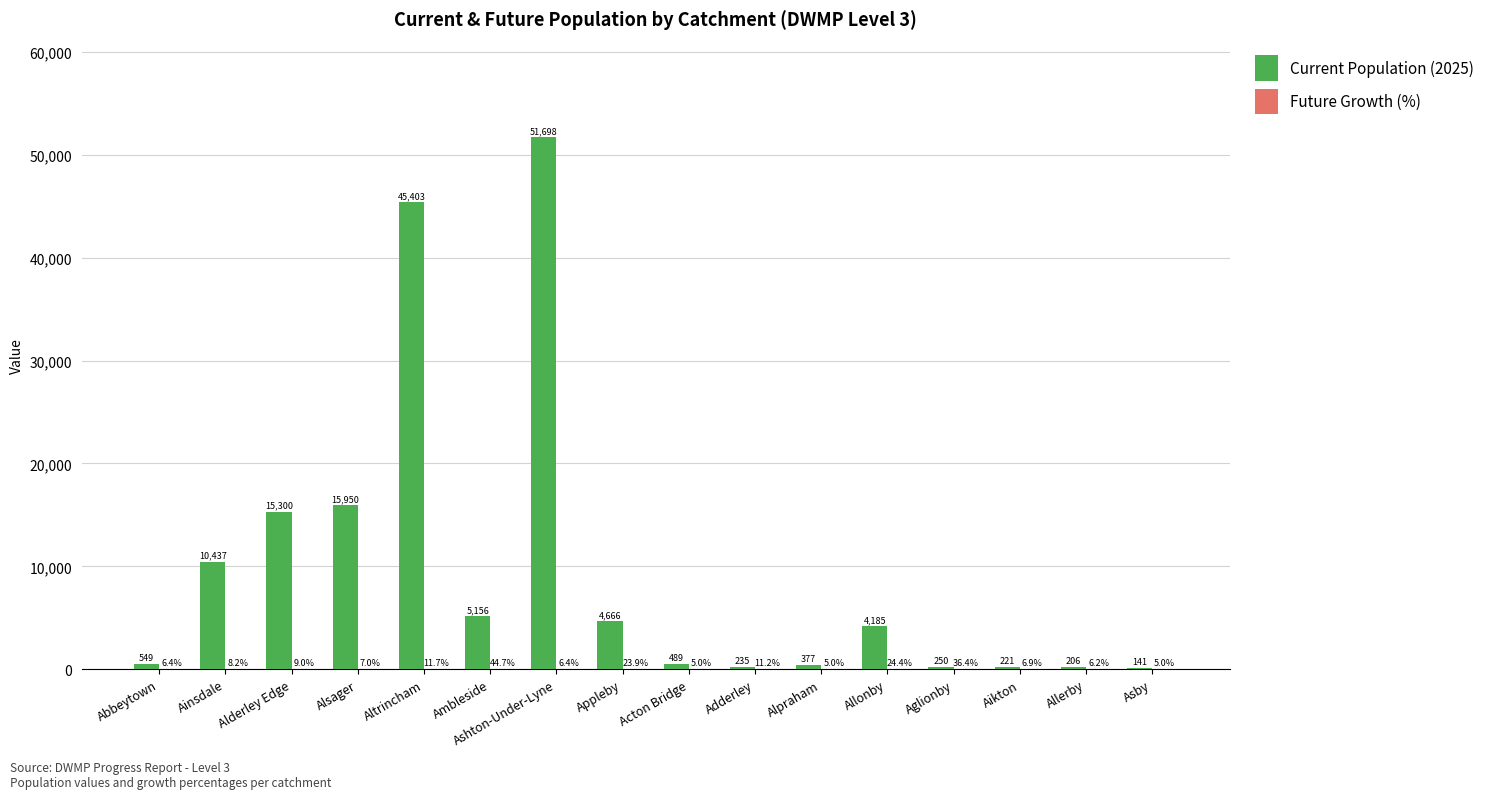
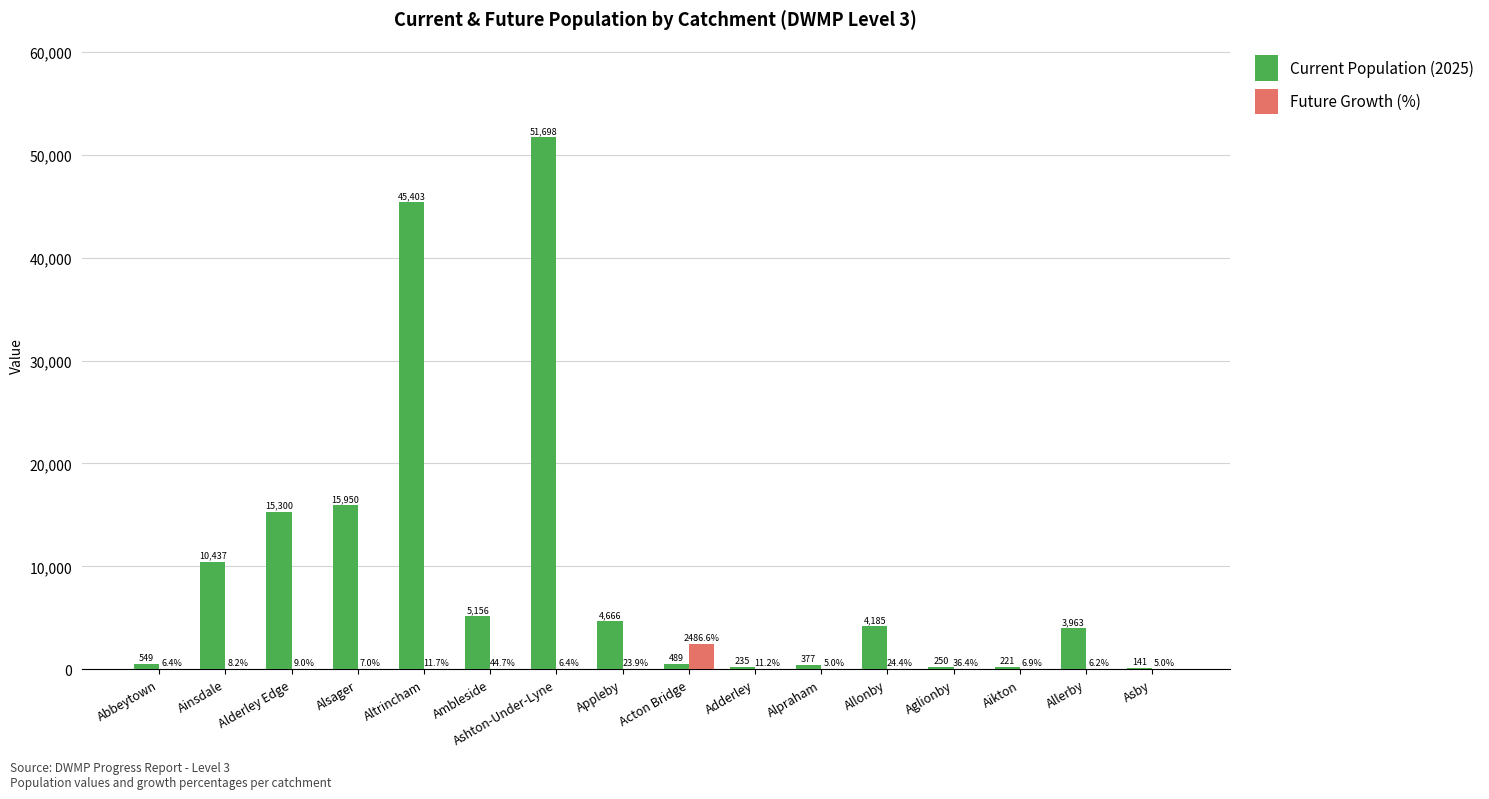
  {
    "Current Population (2025)": {
      "Abbeytown": "549",
      "Ainsdale": "10,437",
      "Alderley Edge": "15,300",
      "Alsager": "15,950",
      "Altrincham": "45,403",
      "Ambleside": "5,156",
      "Ashton-Under-Lyne": "51,698",
      "Appleby": "4,666",
      "Acton Bridge": "489",
      "Adderley": "235",
      "Alpraham": "377",
      "Allonby": "4,185",
      "Aglionby": "250",
      "Aikton": "221",
-     "Allerby": "206",
+     "Allerby": "3,963",
      "Asby": "141"
    },
    "Future Growth (%)": {
      "Abbeytown": "6.4%",
      "Ainsdale": "8.2%",
      "Alderley Edge": "9.0%",
      "Alsager": "7.0%",
      "Altrincham": "11.7%",
      "Ambleside": "44.7%",
      "Ashton-Under-Lyne": "6.4%",
      "Appleby": "23.9%",
-     "Acton Bridge": "5.0%",
+     "Acton Bridge": "2486.6%",
      "Adderley": "11.2%",
      "Alpraham": "5.0%",
      "Allonby": "24.4%",
      "Aglionby": "36.4%",
      "Aikton": "6.9%",
      "Allerby": "6.2%",
      "Asby": "5.0%"
    }
  }
